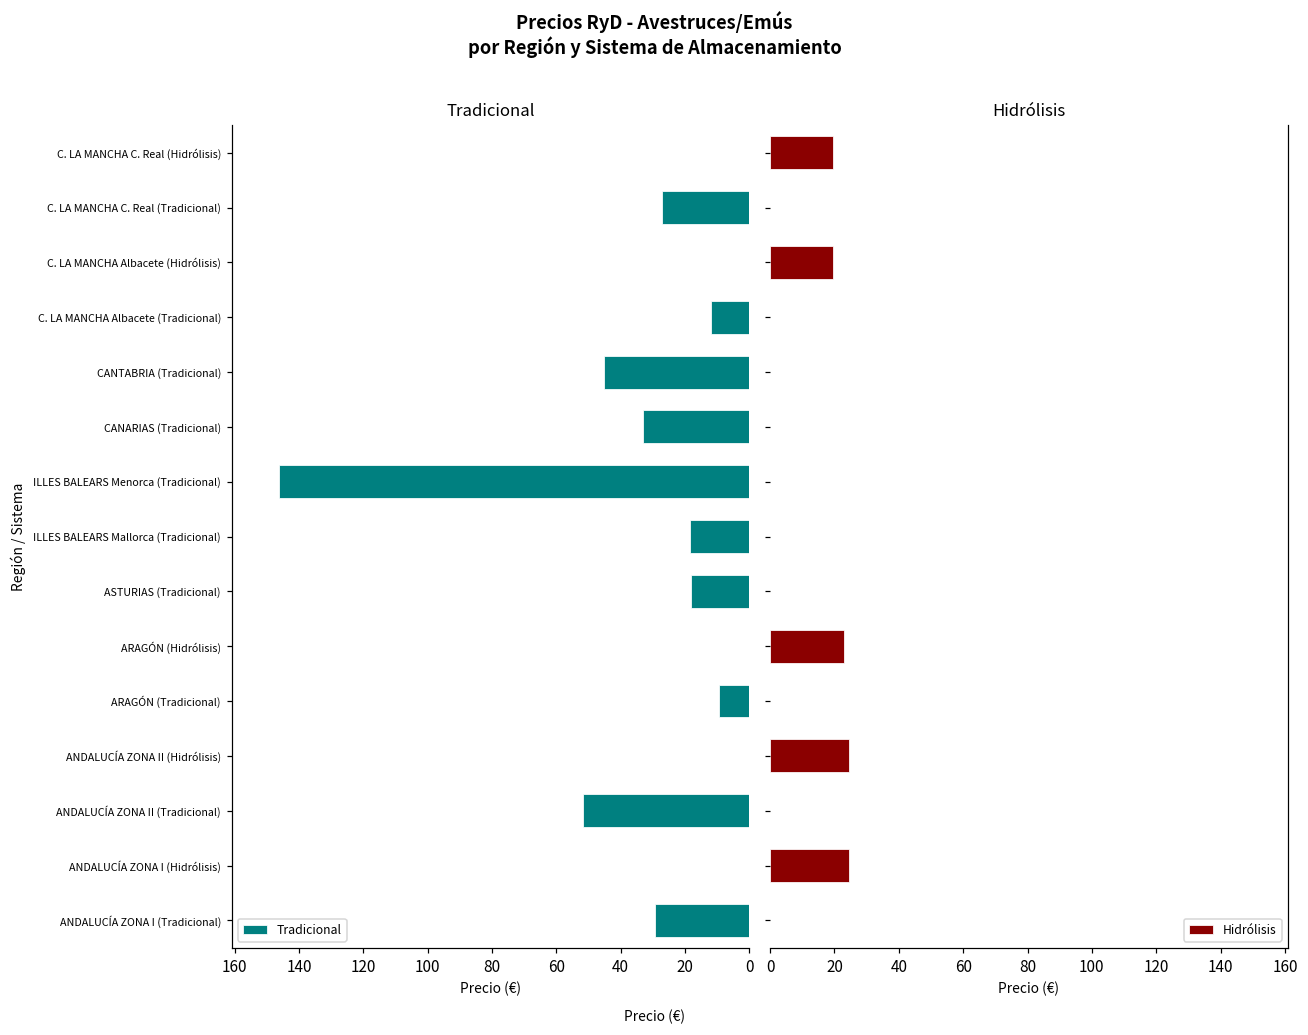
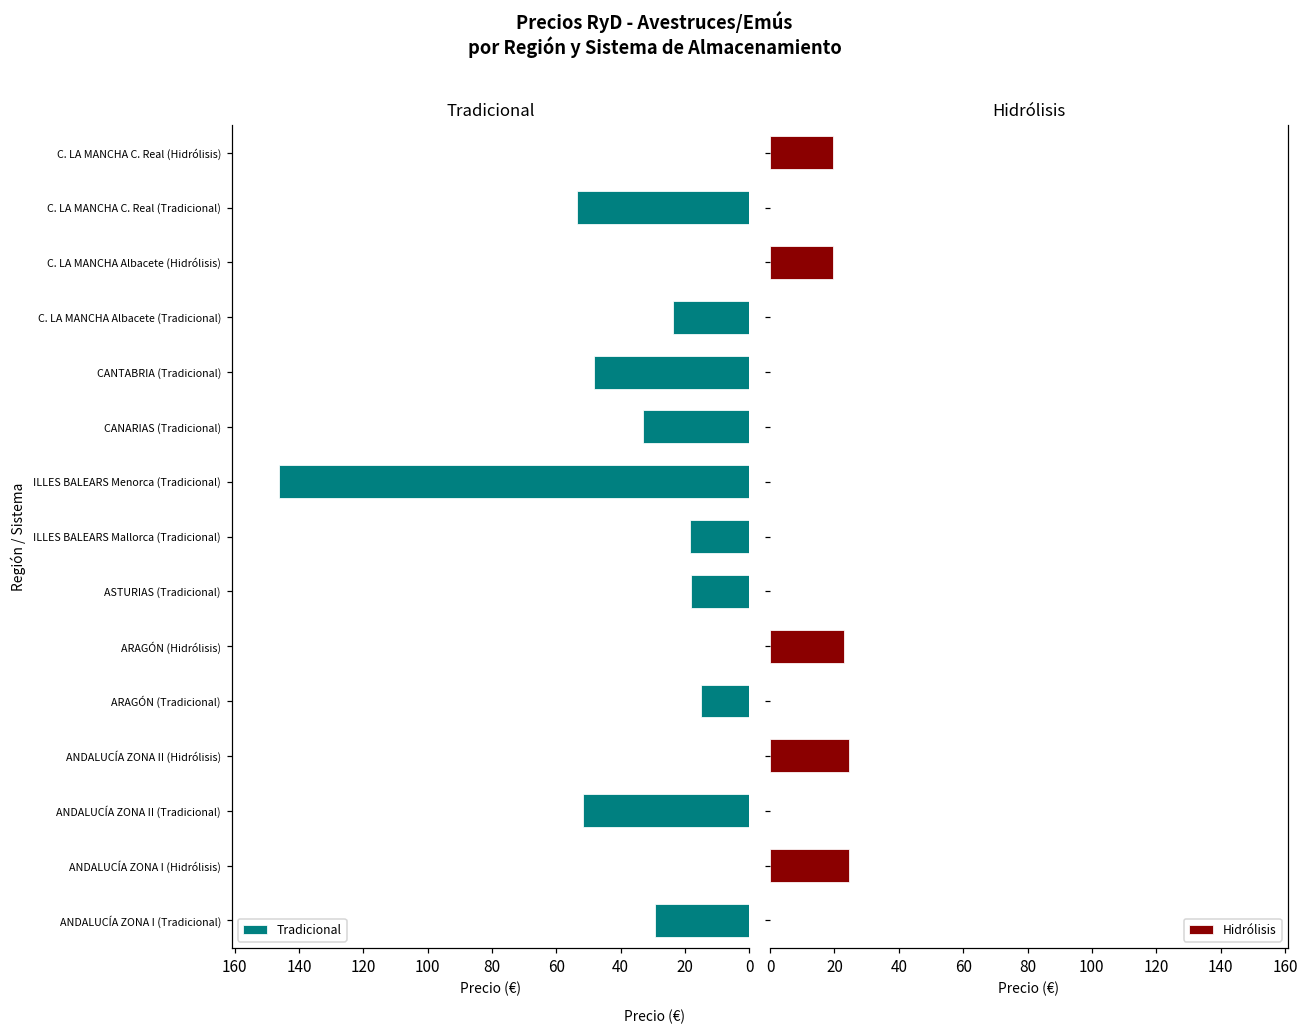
  {
    "Tradicional": {
      "C. LA MANCHA C. Real (Hidrólisis)": 0,
-     "C. LA MANCHA C. Real (Tradicional)": 27,
+     "C. LA MANCHA C. Real (Tradicional)": 54,
      "C. LA MANCHA Albacete (Hidrólisis)": 0,
-     "C. LA MANCHA Albacete (Tradicional)": 12,
-     "CANTABRIA (Tradicional)": 45,
+     "C. LA MANCHA Albacete (Tradicional)": 24,
+     "CANTABRIA (Tradicional)": 48,
      "CANARIAS (Tradicional)": 33,
      "ILLES BALEARS Menorca (Tradicional)": 146,
      "ILLES BALEARS Mallorca (Tradicional)": 18,
      "ASTURIAS (Tradicional)": 18,
      "ARAGÓN (Hidrólisis)": 0,
-     "ARAGÓN (Tradicional)": 9,
+     "ARAGÓN (Tradicional)": 15,
      "ANDALUCÍA ZONA II (Hidrólisis)": 0,
      "ANDALUCÍA ZONA II (Tradicional)": 52,
      "ANDALUCÍA ZONA I (Hidrólisis)": 0,
      "ANDALUCÍA ZONA I (Tradicional)": 29
    }
  }
